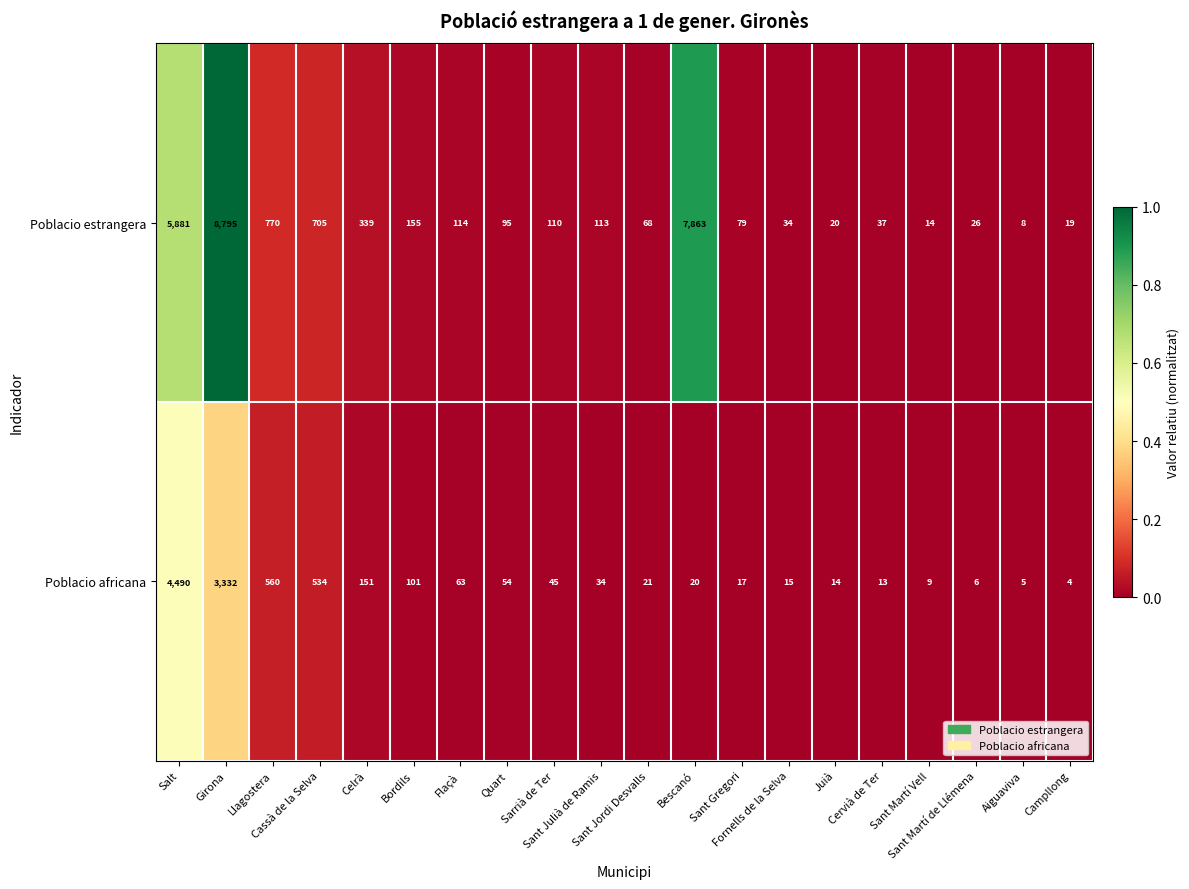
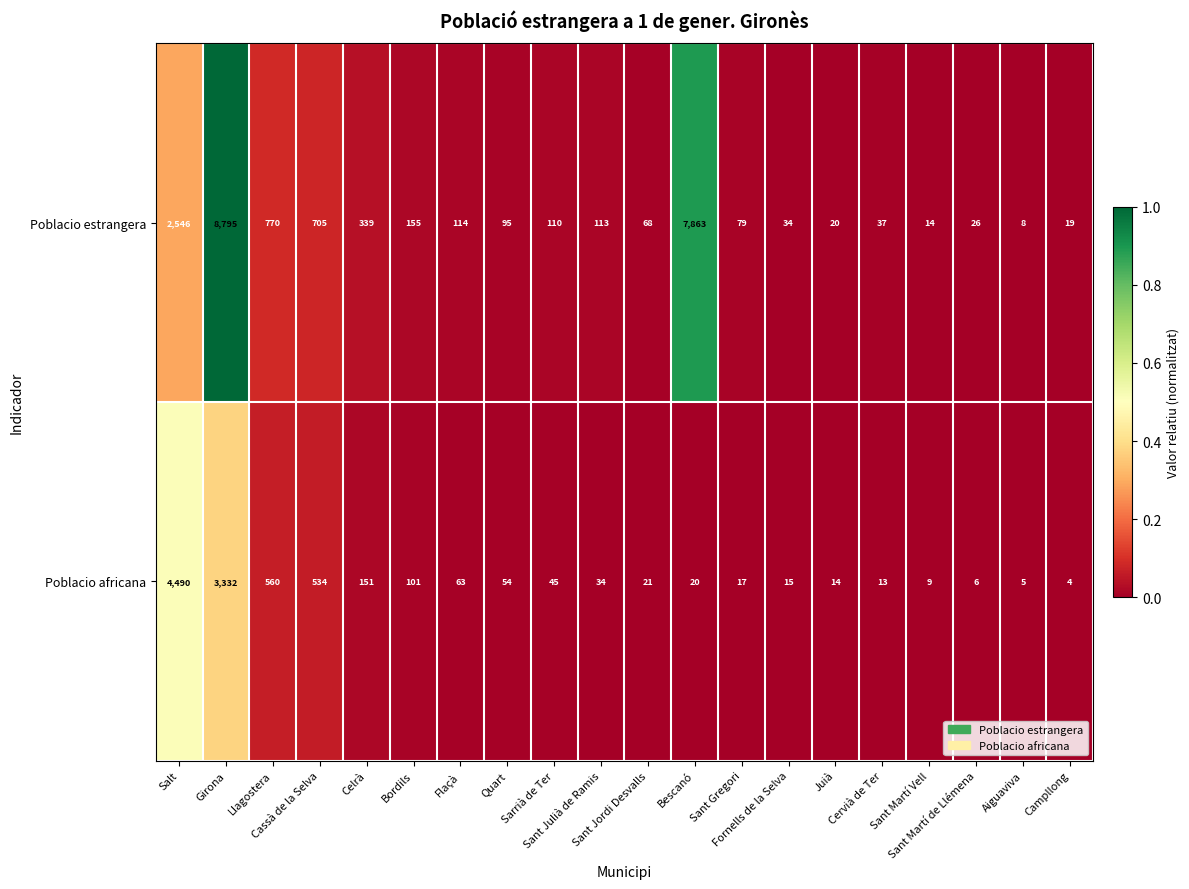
  {
    "Poblacio estrangera": {
-     "Salt": "5,881",
+     "Salt": "2,546",
      "Girona": "8,795",
      "Llagostera": "770",
      "Cassà de la Selva": "705",
      "Celrà": "339",
      "Bordils": "155",
      "Flaçà": "114",
      "Quart": "95",
      "Sarrià de Ter": "110",
      "Sant Julià de Ramis": "113",
      "Sant Jordi Desvalls": "68",
      "Bescanó": "7,863",
      "Sant Gregori": "79",
      "Fornells de la Selva": "34",
      "Juià": "20",
      "Cervià de Ter": "37",
      "Sant Martí Vell": "14",
      "Sant Martí de Llémena": "26",
      "Aiguaviva": "8",
      "Campllong": "19"
    },
    "Poblacio africana": {
      "Salt": "4,490",
      "Girona": "3,332",
      "Llagostera": "560",
      "Cassà de la Selva": "534",
      "Celrà": "151",
      "Bordils": "101",
      "Flaçà": "63",
      "Quart": "54",
      "Sarrià de Ter": "45",
      "Sant Julià de Ramis": "34",
      "Sant Jordi Desvalls": "21",
      "Bescanó": "20",
      "Sant Gregori": "17",
      "Fornells de la Selva": "15",
      "Juià": "14",
      "Cervià de Ter": "13",
      "Sant Martí Vell": "9",
      "Sant Martí de Llémena": "6",
      "Aiguaviva": "5",
      "Campllong": "4"
    }
  }
